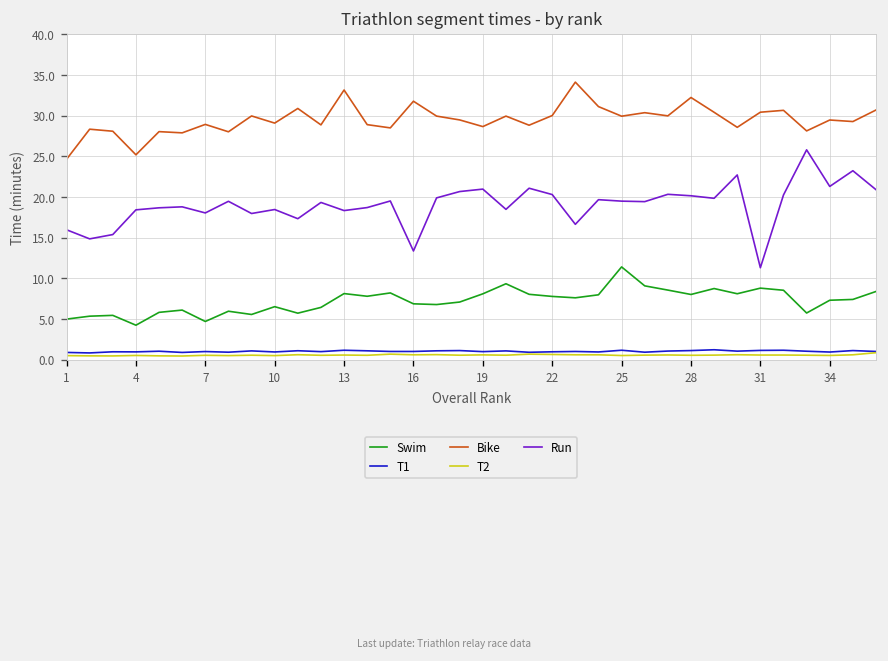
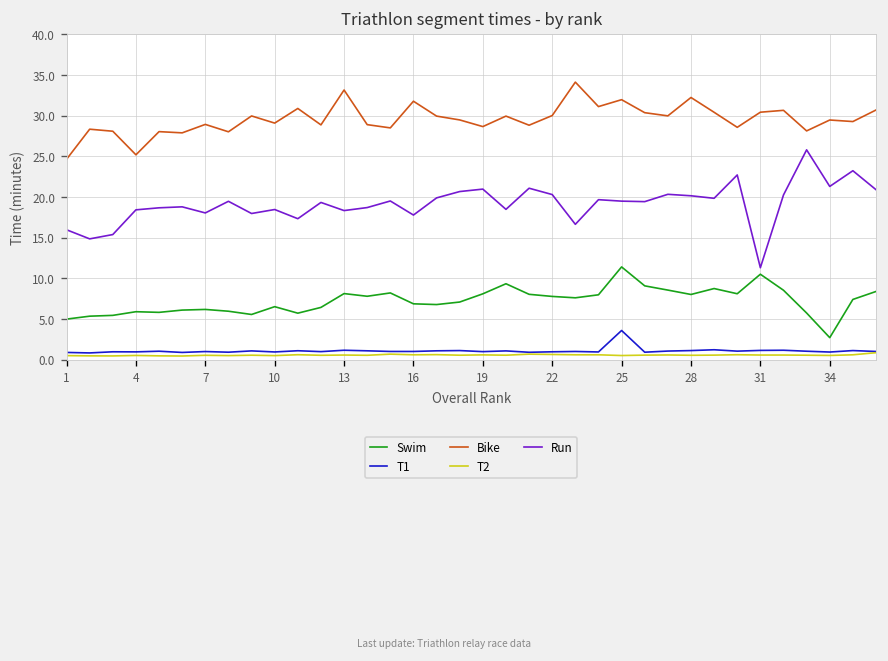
  {
    "Swim": {
      "1": 5,
-     "4": 4,
-     "7": 5,
+     "4": 6,
+     "7": 6,
      "10": 7,
      "13": 8,
      "16": 7,
      "19": 8,
      "22": 8,
      "25": 11,
      "28": 8,
-     "31": 9,
-     "34": 7
+     "31": 11,
+     "34": 3
    },
    "T1": {
      "1": 1,
      "4": 1,
      "7": 1,
      "10": 1,
      "13": 1,
      "16": 1,
      "19": 1,
-     "25": 1,
+     "25": 4,
      "28": 1,
      "31": 1,
      "34": 1
    },
    "Bike": {
      "1": 25,
      "4": 25,
      "7": 29,
      "10": 29,
      "13": 33,
      "16": 32,
      "19": 29,
      "22": 30,
-     "25": 30,
+     "25": 32,
      "28": 32,
      "31": 30,
      "34": 29
    },
    "T2": {
      "1": 0,
      "4": 1,
      "7": 1,
      "10": 0,
      "13": 1,
      "16": 1,
      "19": 1,
      "25": 1,
      "28": 1,
      "31": 1,
      "34": 1
    },
    "Run": {
      "1": 16,
      "4": 18,
      "7": 18,
      "10": 18,
      "13": 18,
-     "16": 13,
+     "16": 18,
      "19": 21,
      "22": 20,
      "25": 19,
      "28": 20,
      "31": 11,
      "34": 21
    }
  }
